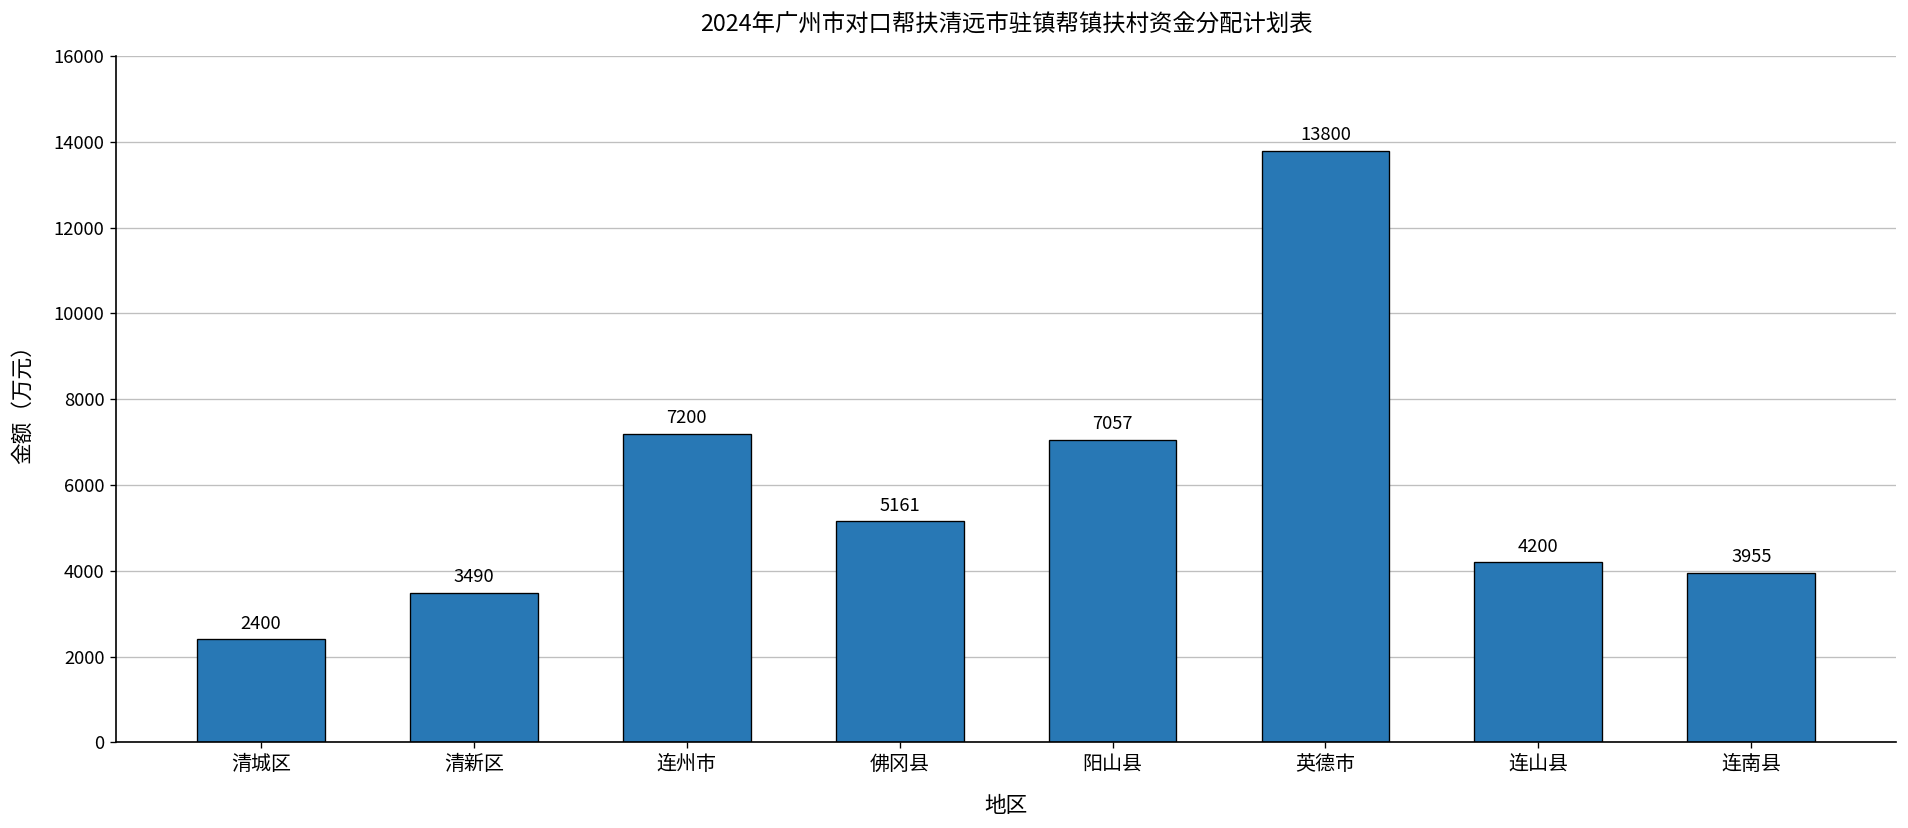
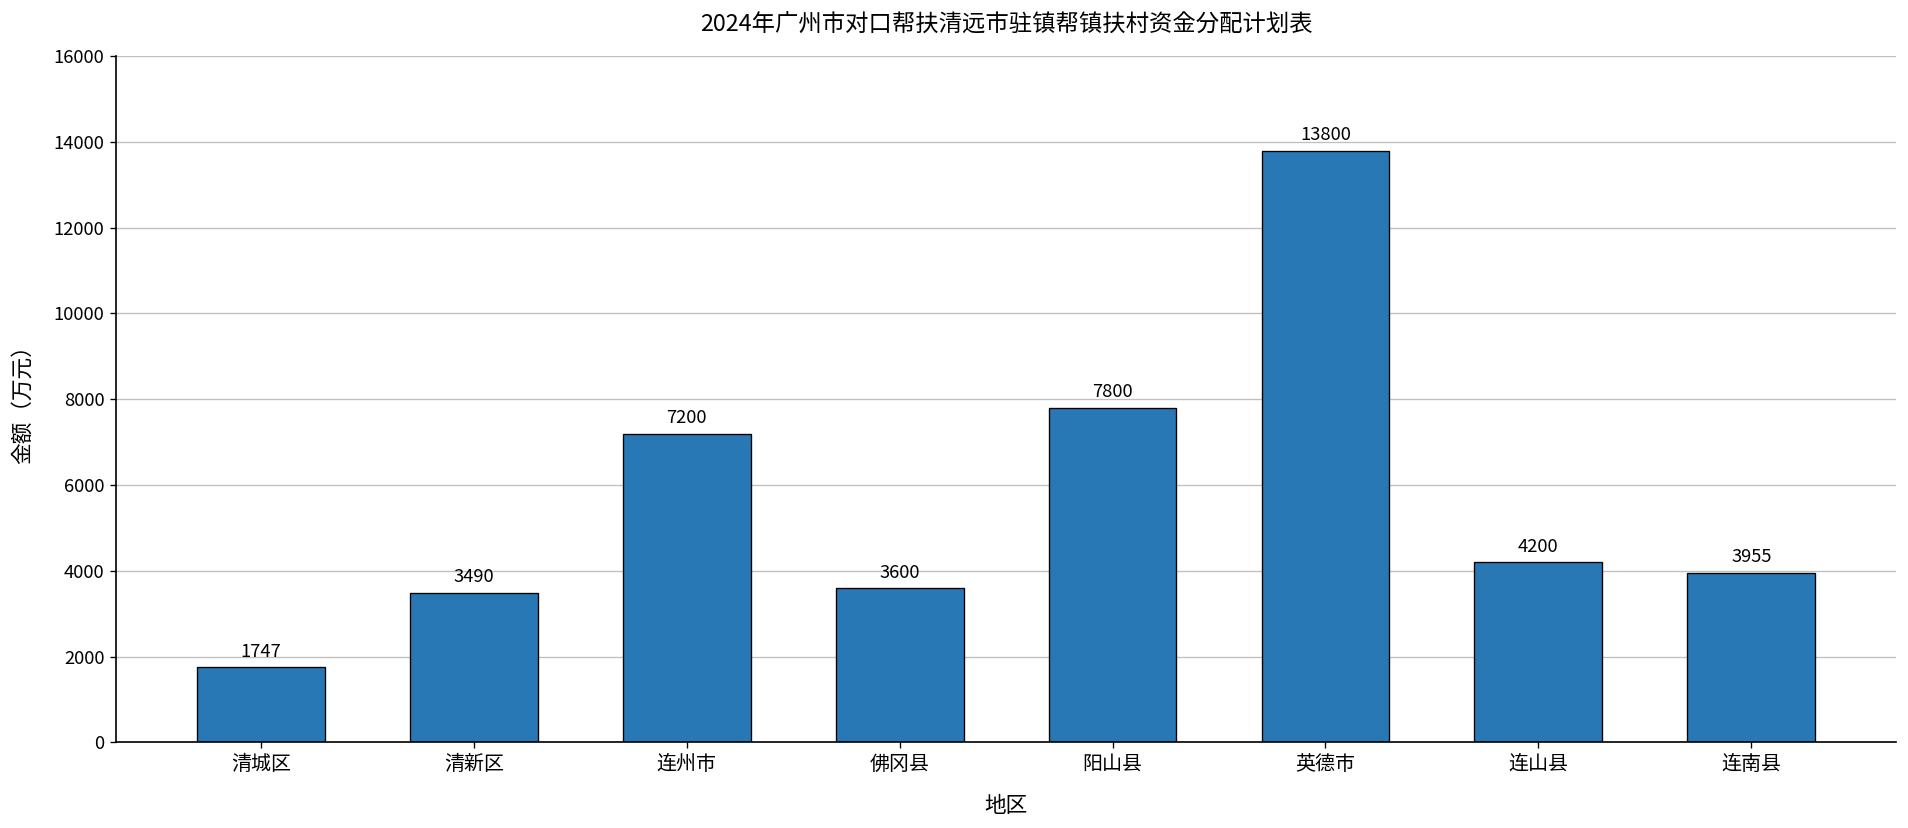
  {
-   "清城区": 2400,
+   "清城区": 1747,
    "清新区": 3490,
    "连州市": 7200,
-   "佛冈县": 5161,
-   "阳山县": 7057,
+   "佛冈县": 3600,
+   "阳山县": 7800,
    "英德市": 13800,
    "连山县": 4200,
    "连南县": 3955
  }
